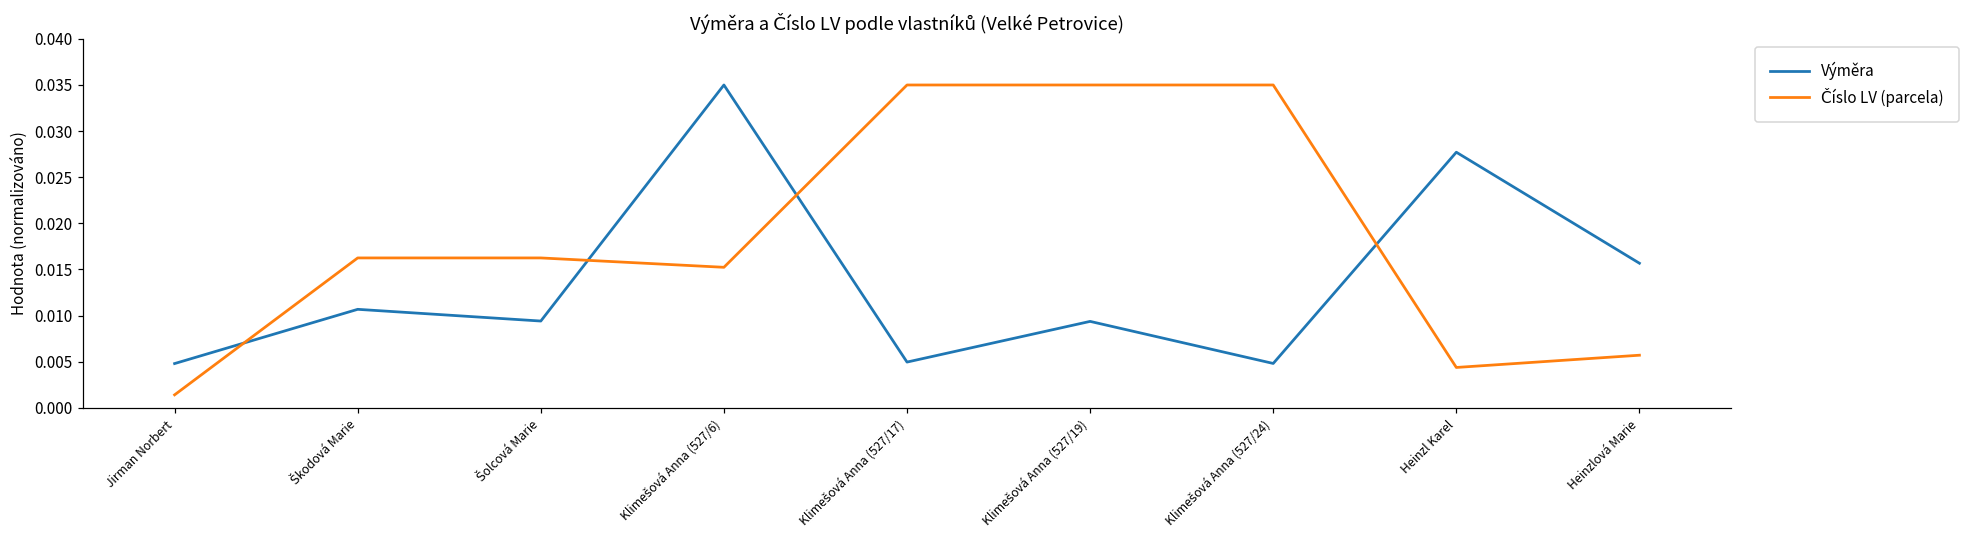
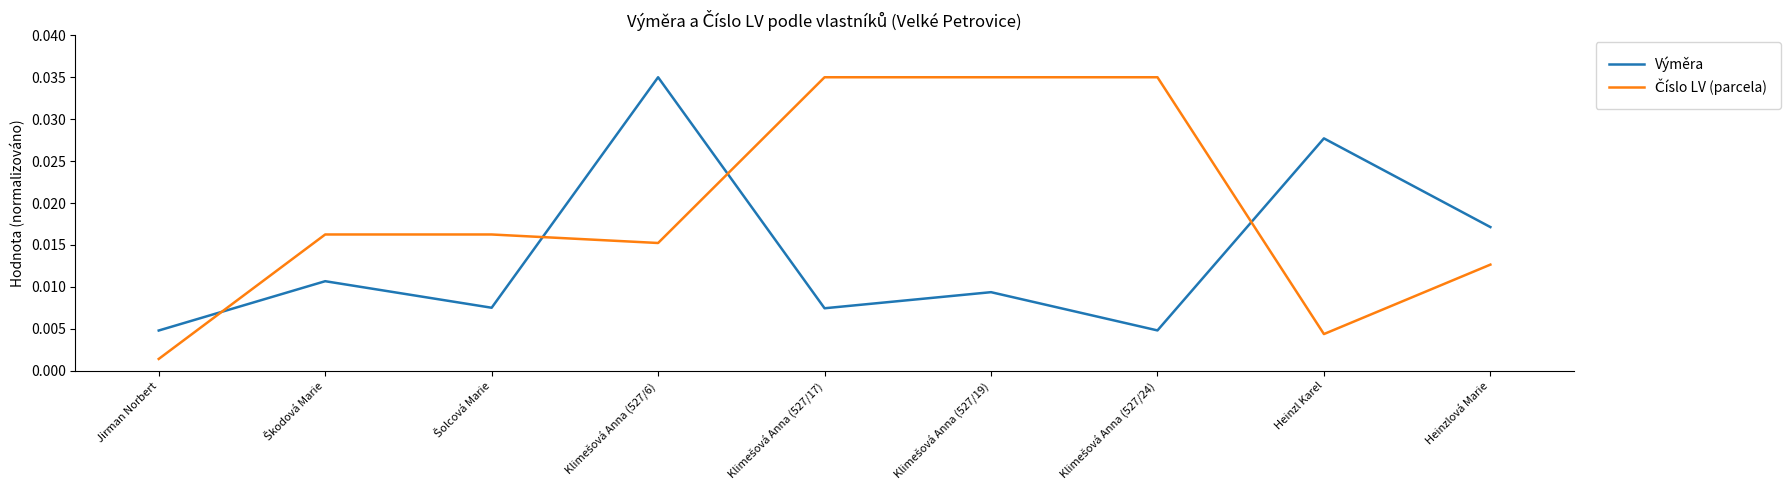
  {
    "Výměra": {
      "Jirman Norbert": 0.005,
      "Škodová Marie": 0.011,
-     "Šolcová Marie": 0.009,
+     "Šolcová Marie": 0.008,
      "Klimešová Anna (527/6)": 0.035,
-     "Klimešová Anna (527/17)": 0.005,
+     "Klimešová Anna (527/17)": 0.007,
      "Klimešová Anna (527/19)": 0.009,
      "Klimešová Anna (527/24)": 0.005,
      "Heinzl Karel": 0.028,
-     "Heinzlová Marie": 0.016
+     "Heinzlová Marie": 0.017
    },
    "Číslo LV (parcela)": {
      "Jirman Norbert": 0.001,
      "Škodová Marie": 0.016,
      "Šolcová Marie": 0.016,
      "Klimešová Anna (527/6)": 0.015,
      "Klimešová Anna (527/17)": 0.035,
      "Klimešová Anna (527/19)": 0.035,
      "Klimešová Anna (527/24)": 0.035,
      "Heinzl Karel": 0.004,
-     "Heinzlová Marie": 0.006
+     "Heinzlová Marie": 0.013
    }
  }
